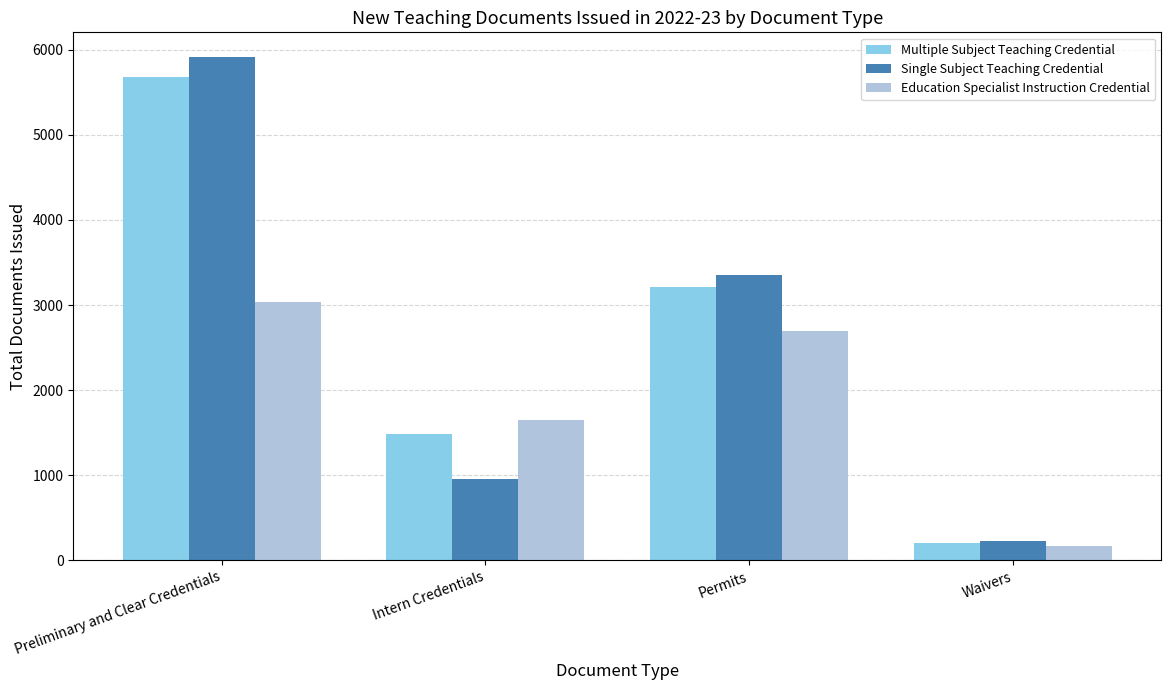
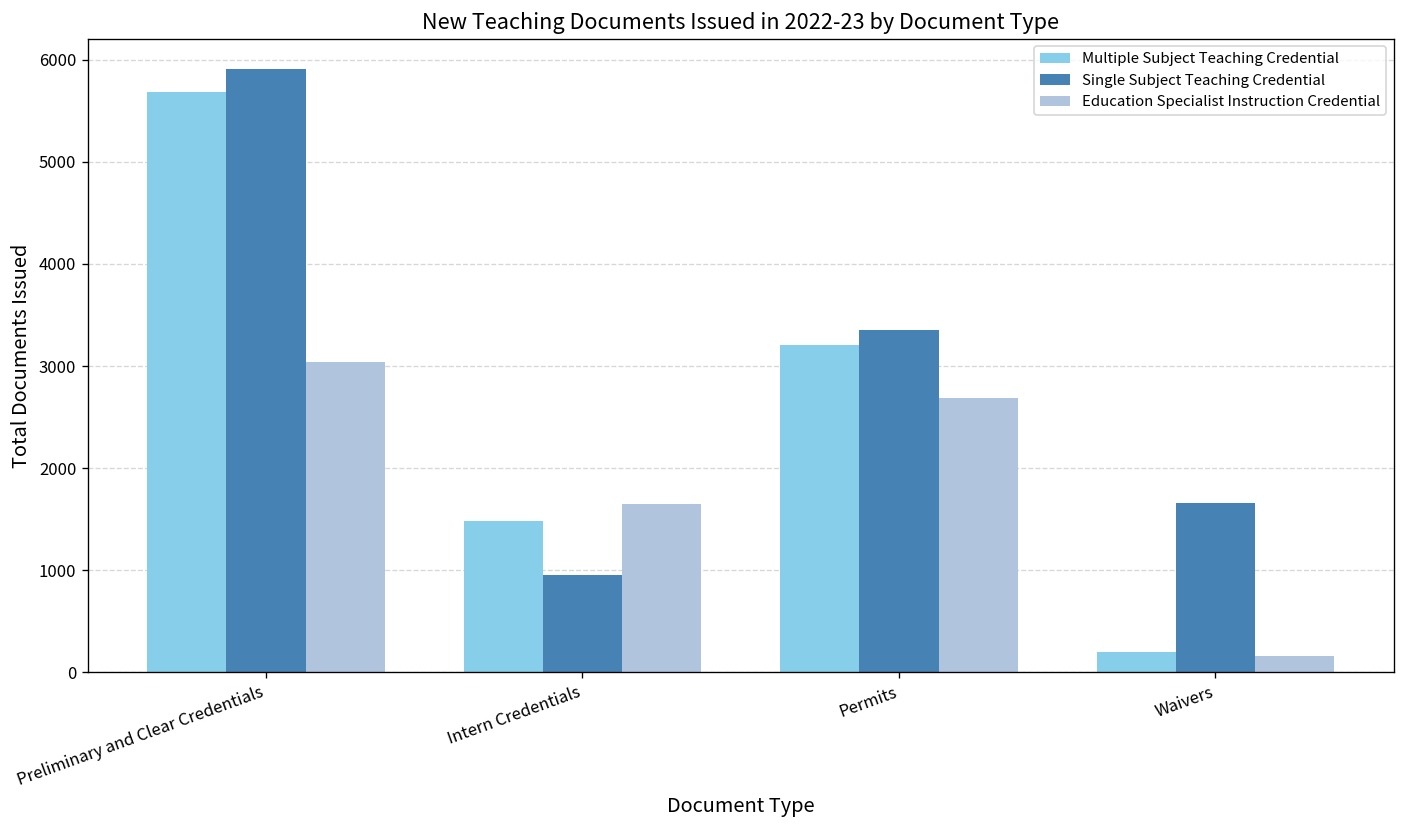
  {
    "Single Subject Teaching Credential": {
      "Preliminary and Clear Credentials": 5900,
      "Intern Credentials": 1000,
      "Permits": 3400,
-     "Waivers": 200
+     "Waivers": 1700
    }
  }
